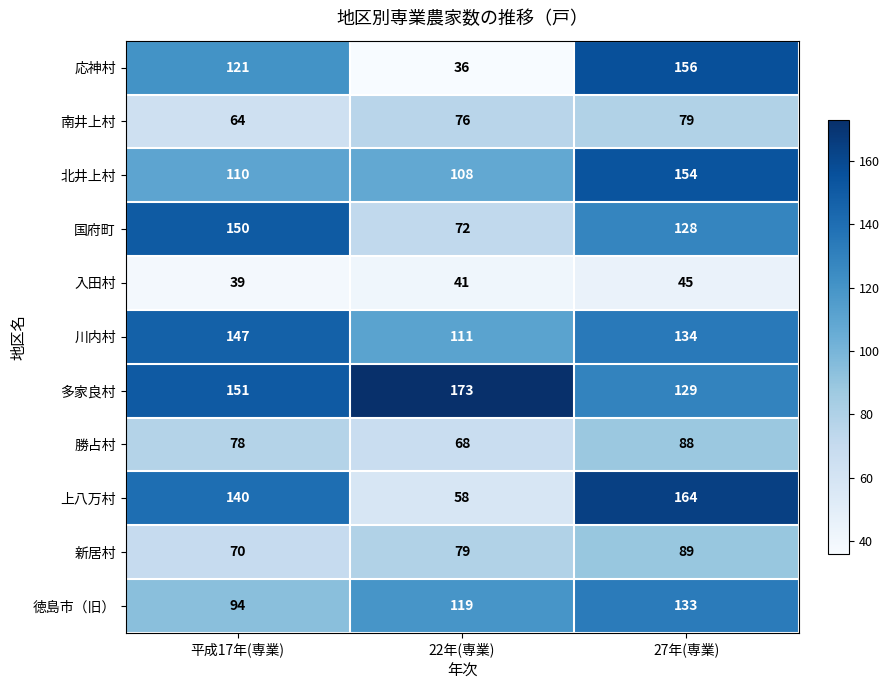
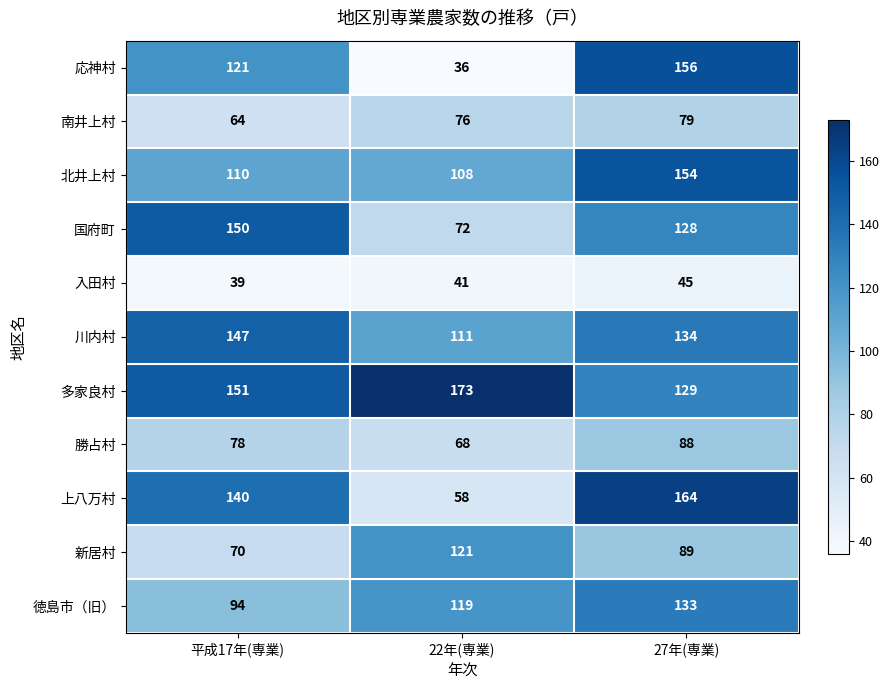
  {
    "応神村": {
      "平成17年(専業)": 121,
      "22年(専業)": 36,
      "27年(専業)": 156
    },
    "南井上村": {
      "平成17年(専業)": 64,
      "22年(専業)": 76,
      "27年(専業)": 79
    },
    "北井上村": {
      "平成17年(専業)": 110,
      "22年(専業)": 108,
      "27年(専業)": 154
    },
    "国府町": {
      "平成17年(専業)": 150,
      "22年(専業)": 72,
      "27年(専業)": 128
    },
    "入田村": {
      "平成17年(専業)": 39,
      "22年(専業)": 41,
      "27年(専業)": 45
    },
    "川内村": {
      "平成17年(専業)": 147,
      "22年(専業)": 111,
      "27年(専業)": 134
    },
    "多家良村": {
      "平成17年(専業)": 151,
      "22年(専業)": 173,
      "27年(専業)": 129
    },
    "勝占村": {
      "平成17年(専業)": 78,
      "22年(専業)": 68,
      "27年(専業)": 88
    },
    "上八万村": {
      "平成17年(専業)": 140,
      "22年(専業)": 58,
      "27年(専業)": 164
    },
    "新居村": {
      "平成17年(専業)": 70,
-     "22年(専業)": 79,
+     "22年(専業)": 121,
      "27年(専業)": 89
    },
    "徳島市（旧）": {
      "平成17年(専業)": 94,
      "22年(専業)": 119,
      "27年(専業)": 133
    }
  }
